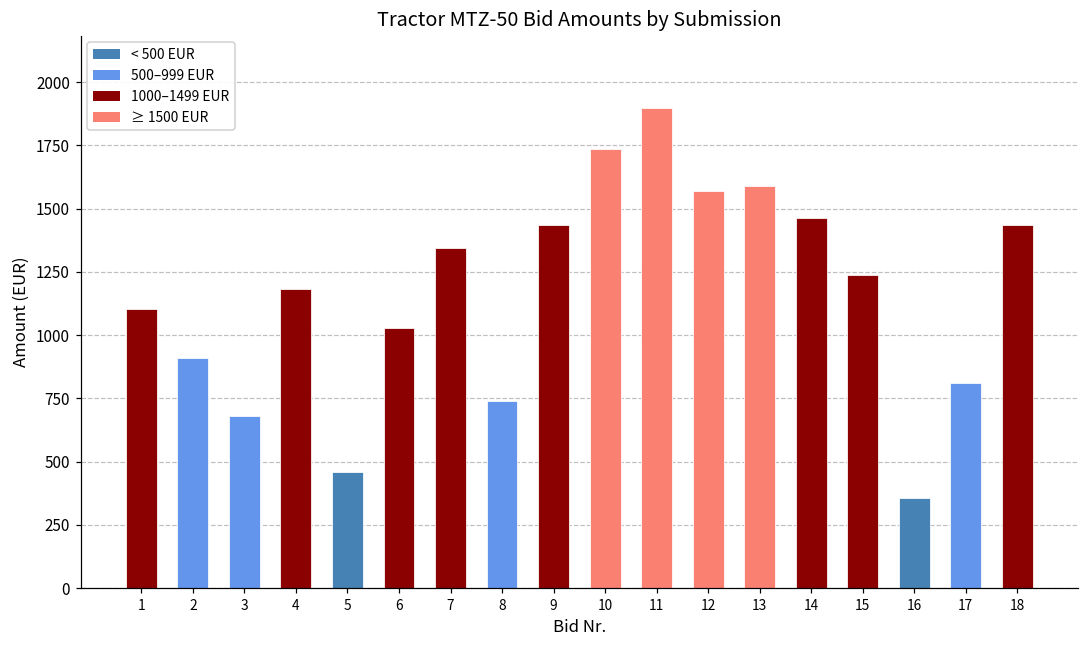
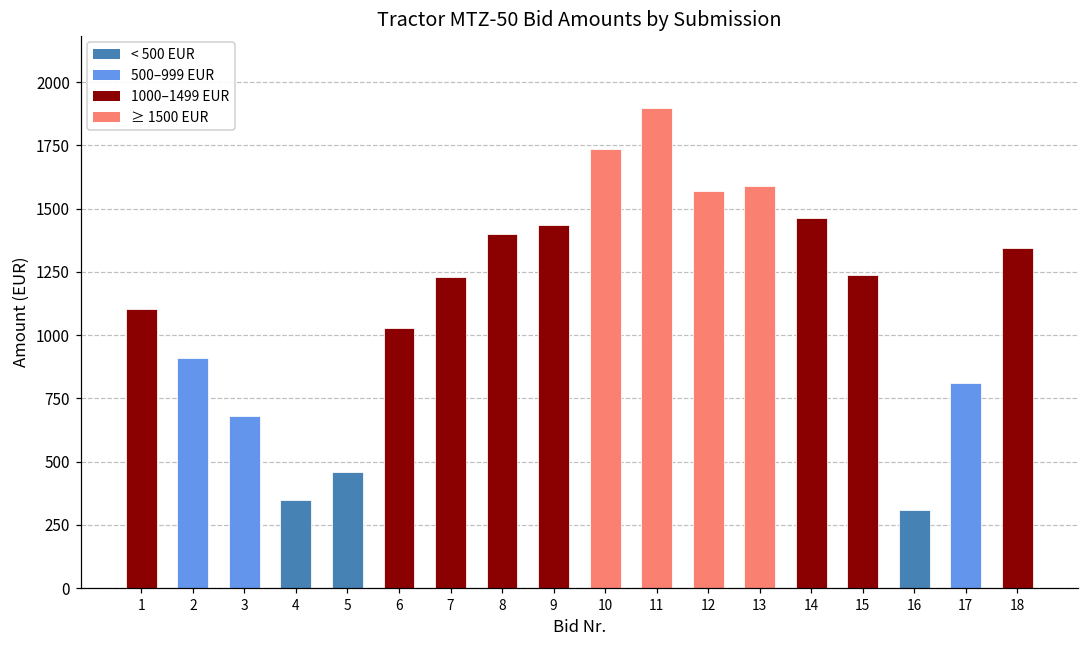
  {
    "1": 1100,
    "2": 910,
    "3": 680,
-   "4": 1180,
+   "4": 350,
    "5": 460,
    "6": 1030,
-   "7": 1350,
-   "8": 740,
+   "7": 1230,
+   "8": 1400,
    "9": 1440,
    "10": 1740,
    "11": 1900,
    "12": 1570,
    "13": 1590,
    "14": 1460,
    "15": 1240,
-   "16": 360,
+   "16": 310,
    "17": 810,
-   "18": 1440
+   "18": 1350
  }
